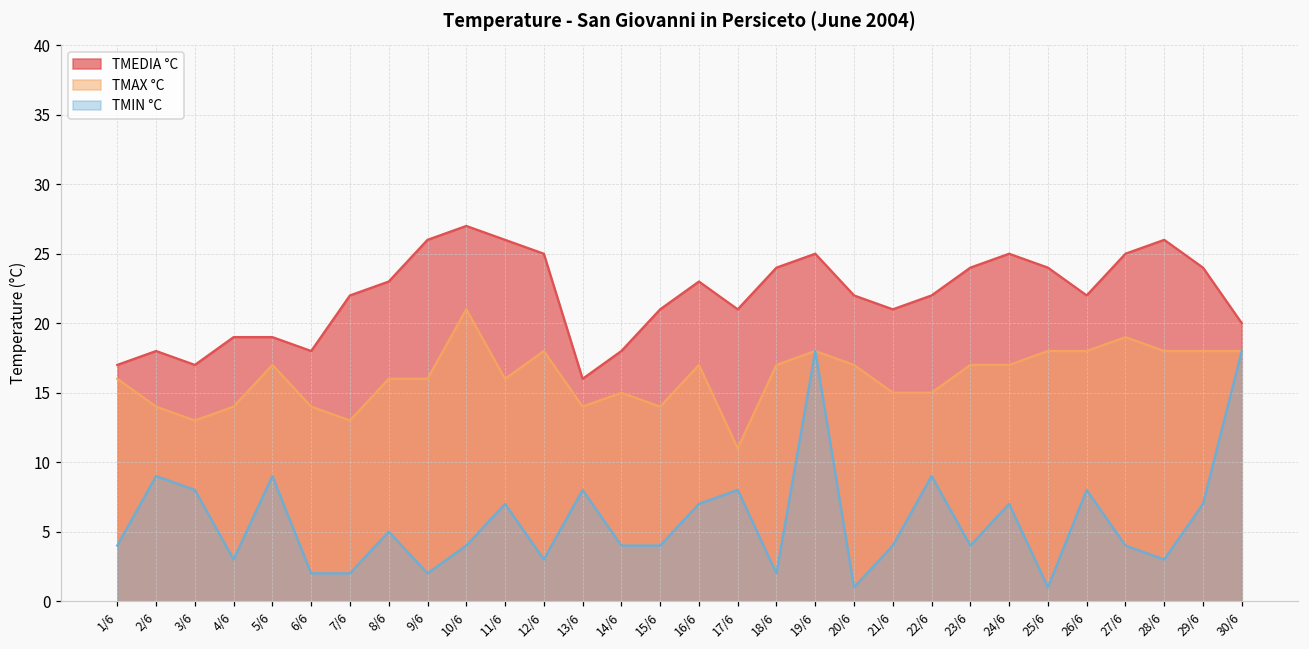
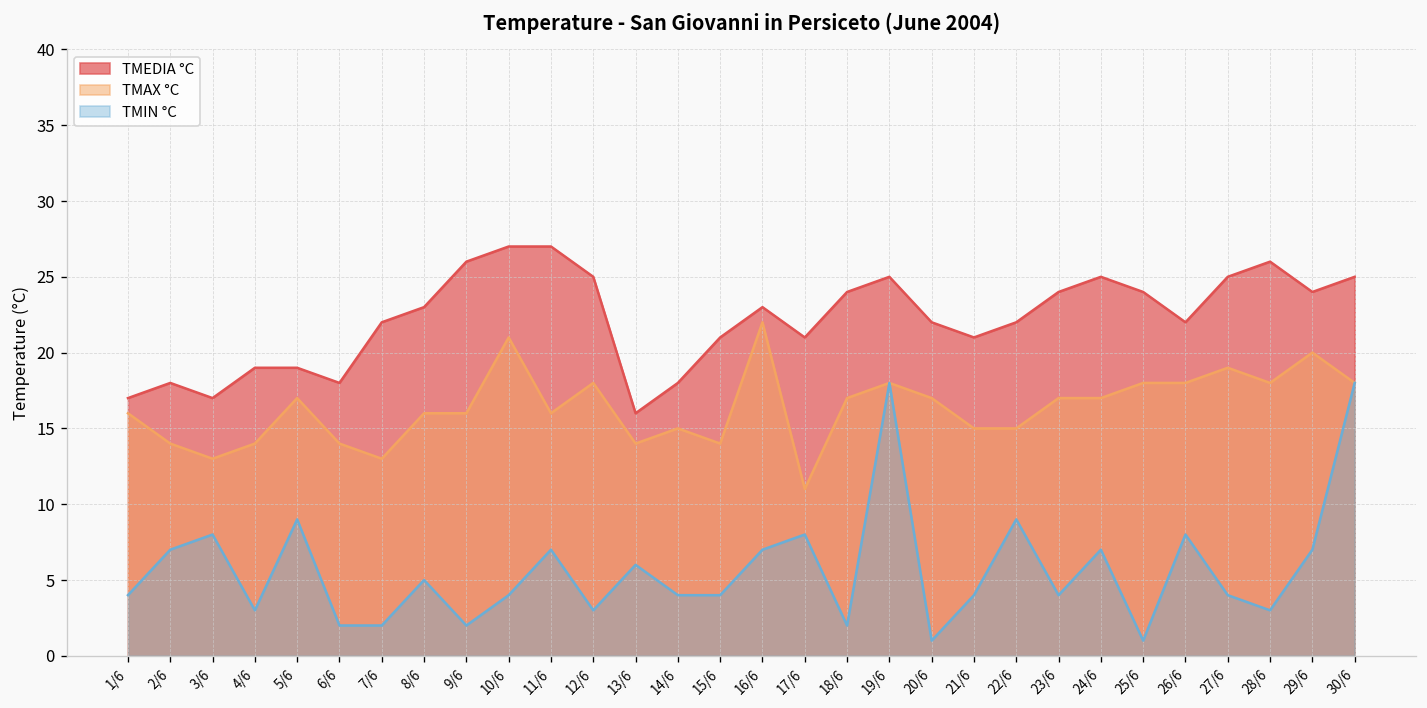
  {
    "TMEDIA °C": {
      "1/6": 17,
      "2/6": 18,
      "3/6": 17,
      "4/6": 19,
      "5/6": 19,
      "6/6": 18,
      "7/6": 22,
      "8/6": 23,
      "9/6": 26,
      "10/6": 27,
-     "11/6": 26,
+     "11/6": 27,
      "12/6": 25,
      "13/6": 16,
      "14/6": 18,
      "15/6": 21,
      "16/6": 23,
      "17/6": 21,
      "18/6": 24,
      "19/6": 25,
      "20/6": 22,
      "21/6": 21,
      "22/6": 22,
      "23/6": 24,
      "24/6": 25,
      "25/6": 24,
      "26/6": 22,
      "27/6": 25,
      "28/6": 26,
      "29/6": 24,
-     "30/6": 20
+     "30/6": 25
    },
    "TMAX °C": {
      "1/6": 16,
      "2/6": 14,
      "3/6": 13,
      "4/6": 14,
      "5/6": 17,
      "6/6": 14,
      "7/6": 13,
      "8/6": 16,
      "9/6": 16,
      "10/6": 21,
      "11/6": 16,
      "12/6": 18,
      "13/6": 14,
      "14/6": 15,
      "15/6": 14,
-     "16/6": 17,
+     "16/6": 22,
      "17/6": 11,
      "18/6": 17,
      "20/6": 17,
      "21/6": 15,
      "22/6": 15,
      "23/6": 17,
      "24/6": 17,
      "25/6": 18,
      "26/6": 18,
      "27/6": 19,
      "28/6": 18,
-     "29/6": 18
+     "29/6": 20
    },
    "TMIN °C": {
      "1/6": 4,
-     "2/6": 9,
+     "2/6": 7,
      "3/6": 8,
      "4/6": 3,
      "5/6": 9,
      "6/6": 2,
      "7/6": 2,
      "8/6": 5,
      "9/6": 2,
      "10/6": 4,
      "11/6": 7,
      "12/6": 3,
-     "13/6": 8,
+     "13/6": 6,
      "14/6": 4,
      "15/6": 4,
      "16/6": 7,
      "17/6": 8,
      "18/6": 2,
      "20/6": 1,
      "21/6": 4,
      "22/6": 9,
      "23/6": 4,
      "24/6": 7,
      "25/6": 1,
      "26/6": 8,
      "27/6": 4,
      "28/6": 3,
      "29/6": 7
    }
  }
